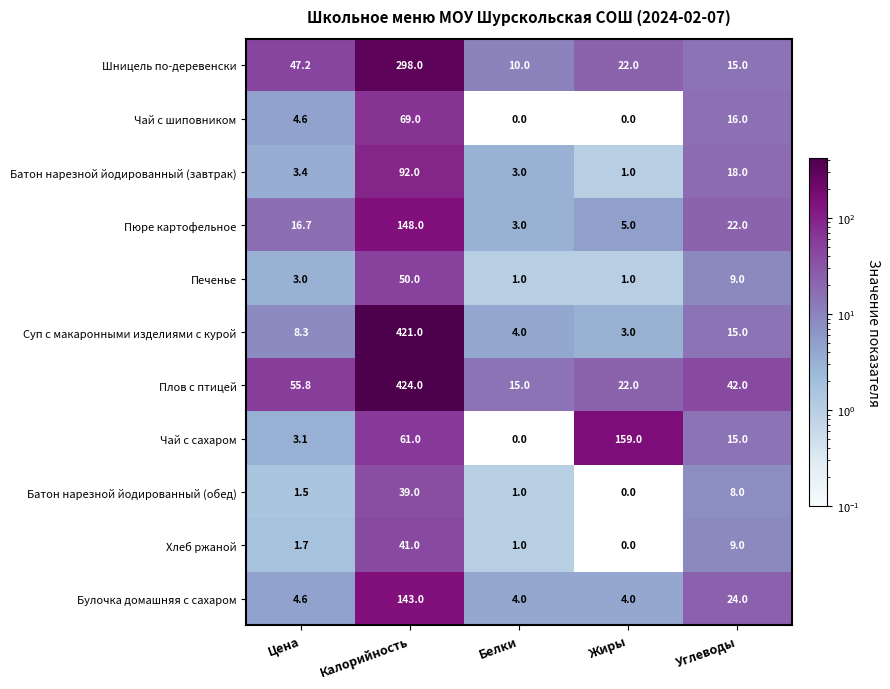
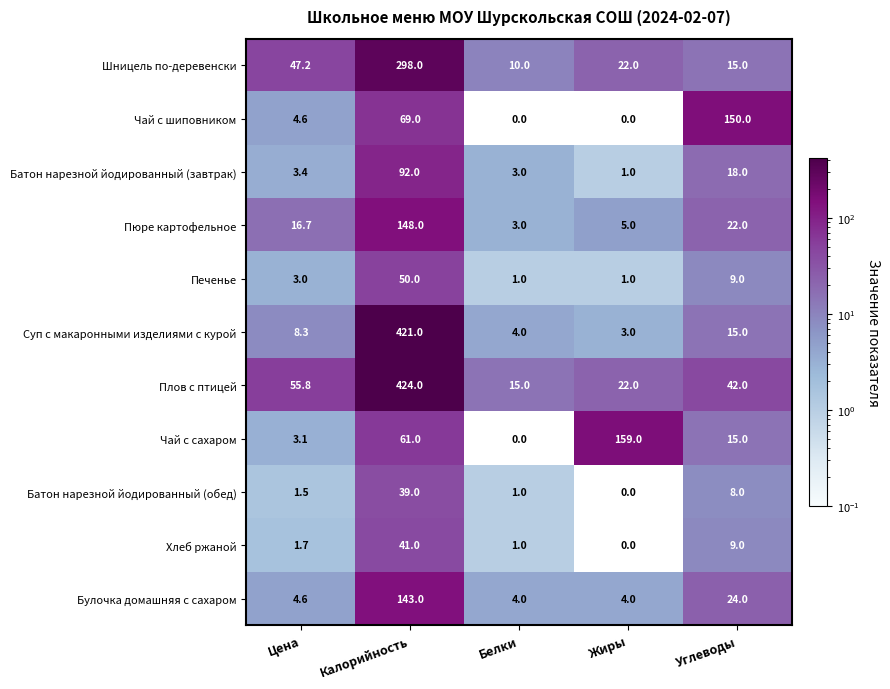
  {
    "Шницель по-деревенски": {
      "Цена": 47.2,
      "Калорийность": 298.0,
      "Белки": 10.0,
      "Жиры": 22.0,
      "Углеводы": 15.0
    },
    "Чай с шиповником": {
      "Цена": 4.6,
      "Калорийность": 69.0,
      "Белки": 0.0,
      "Жиры": 0.0,
-     "Углеводы": 16.0
+     "Углеводы": 150.0
    },
    "Батон нарезной йодированный (завтрак)": {
      "Цена": 3.4,
      "Калорийность": 92.0,
      "Белки": 3.0,
      "Жиры": 1.0,
      "Углеводы": 18.0
    },
    "Пюре картофельное": {
      "Цена": 16.7,
      "Калорийность": 148.0,
      "Белки": 3.0,
      "Жиры": 5.0,
      "Углеводы": 22.0
    },
    "Печенье": {
      "Цена": 3.0,
      "Калорийность": 50.0,
      "Белки": 1.0,
      "Жиры": 1.0,
      "Углеводы": 9.0
    },
    "Суп с макаронными изделиями с курой": {
      "Цена": 8.3,
      "Калорийность": 421.0,
      "Белки": 4.0,
      "Жиры": 3.0,
      "Углеводы": 15.0
    },
    "Плов с птицей": {
      "Цена": 55.8,
      "Калорийность": 424.0,
      "Белки": 15.0,
      "Жиры": 22.0,
      "Углеводы": 42.0
    },
    "Чай с сахаром": {
      "Цена": 3.1,
      "Калорийность": 61.0,
      "Белки": 0.0,
      "Жиры": 159.0,
      "Углеводы": 15.0
    },
    "Батон нарезной йодированный (обед)": {
      "Цена": 1.5,
      "Калорийность": 39.0,
      "Белки": 1.0,
      "Жиры": 0.0,
      "Углеводы": 8.0
    },
    "Хлеб ржаной": {
      "Цена": 1.7,
      "Калорийность": 41.0,
      "Белки": 1.0,
      "Жиры": 0.0,
      "Углеводы": 9.0
    },
    "Булочка домашняя с сахаром": {
      "Цена": 4.6,
      "Калорийность": 143.0,
      "Белки": 4.0,
      "Жиры": 4.0,
      "Углеводы": 24.0
    }
  }
